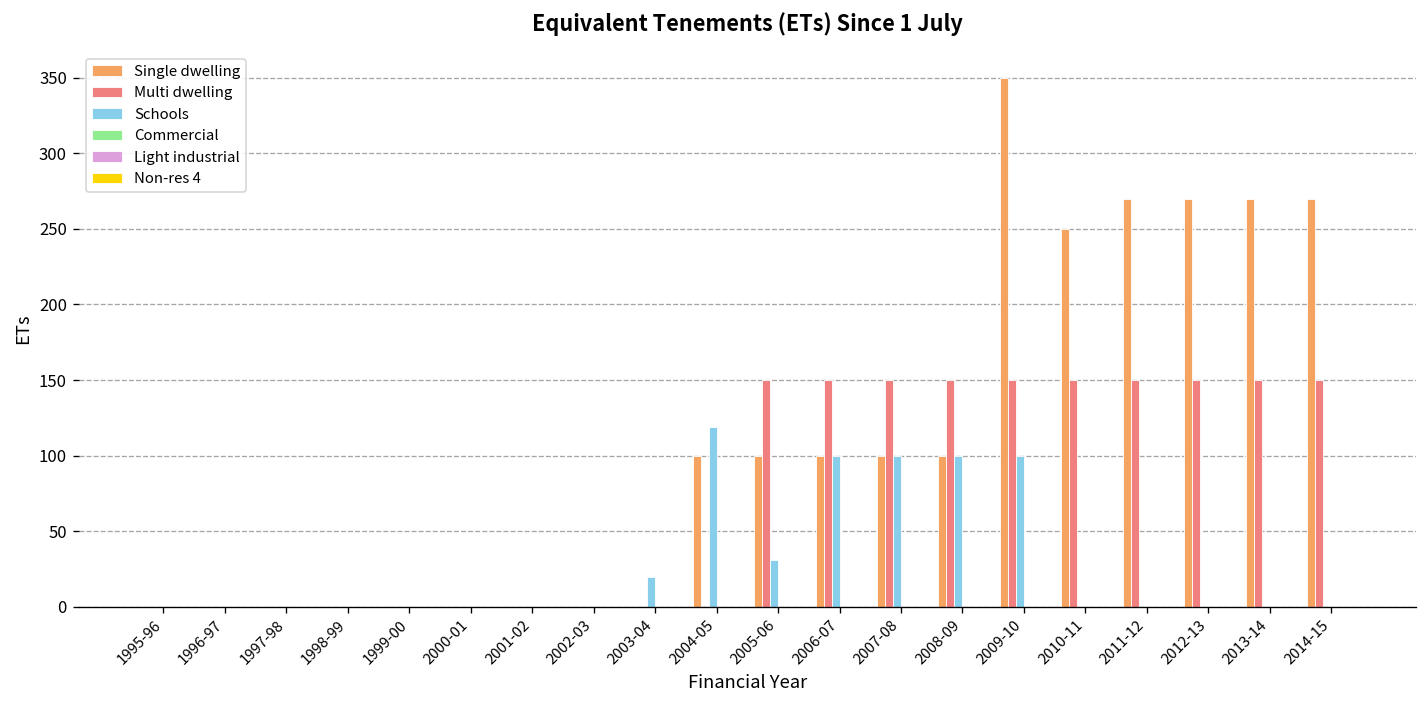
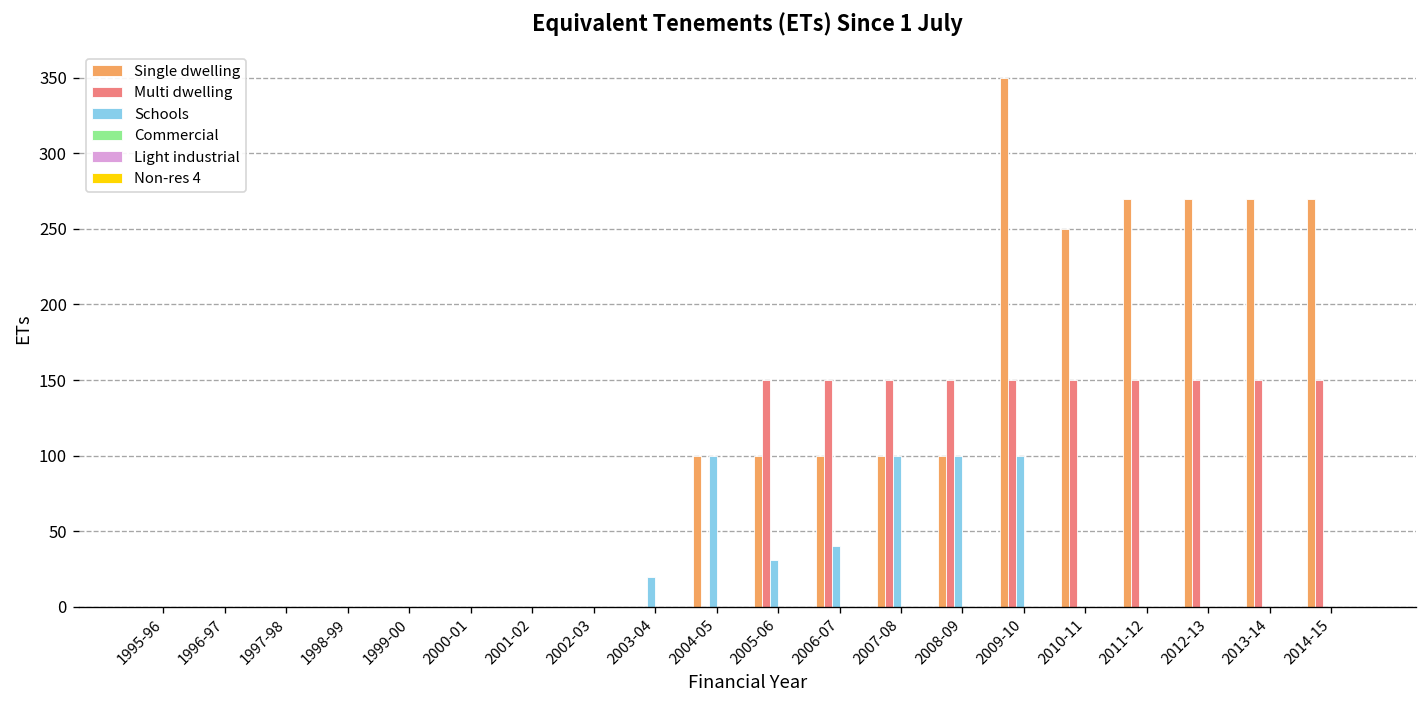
  {
    "Schools": {
      "1995-96": 0,
      "1996-97": 0,
      "1997-98": 0,
      "1998-99": 0,
      "1999-00": 0,
      "2000-01": 0,
      "2001-02": 0,
      "2002-03": 0,
      "2003-04": 20,
-     "2004-05": 119,
+     "2004-05": 100,
      "2005-06": 31,
-     "2006-07": 100,
+     "2006-07": 40,
      "2007-08": 100,
      "2008-09": 100,
      "2009-10": 100,
      "2010-11": 0,
      "2011-12": 0,
      "2012-13": 0,
      "2013-14": 0,
      "2014-15": 0
    },
    "Commercial": {
      "1995-96": 0,
      "1996-97": 0,
      "1997-98": 0,
      "1998-99": 0,
      "1999-00": 0,
      "2000-01": 0,
      "2001-02": 0,
      "2002-03": 0,
      "2003-04": 0,
      "2004-05": 0,
      "2005-06": 0,
      "2006-07": 0,
      "2007-08": 0,
      "2008-09": 0,
      "2009-10": 0,
      "2010-11": 0,
      "2011-12": 0,
      "2012-13": 0,
      "2013-14": 0,
      "2014-15": 0
    },
    "Light industrial": {
      "1995-96": 0,
      "1996-97": 0,
      "1997-98": 0,
      "1998-99": 0,
      "1999-00": 0,
      "2000-01": 0,
      "2001-02": 0,
      "2002-03": 0,
      "2003-04": 0,
      "2004-05": 0,
      "2005-06": 0,
      "2006-07": 0,
      "2007-08": 0,
      "2008-09": 0,
      "2009-10": 0,
      "2010-11": 0,
      "2011-12": 0,
      "2012-13": 0,
      "2013-14": 0,
      "2014-15": 0
    },
    "Non-res 4": {
      "1995-96": 0,
      "1996-97": 0,
      "1997-98": 0,
      "1998-99": 0,
      "1999-00": 0,
      "2000-01": 0,
      "2001-02": 0,
      "2002-03": 0,
      "2003-04": 0,
      "2004-05": 0,
      "2005-06": 0,
      "2006-07": 0,
      "2007-08": 0,
      "2008-09": 0,
      "2009-10": 0,
      "2010-11": 0,
      "2011-12": 0,
      "2012-13": 0,
      "2013-14": 0,
      "2014-15": 0
    }
  }
